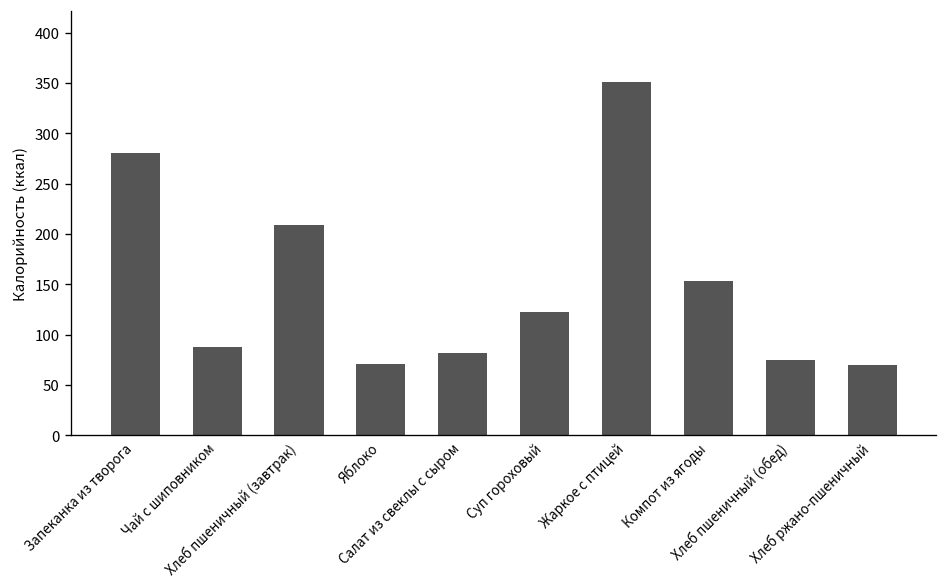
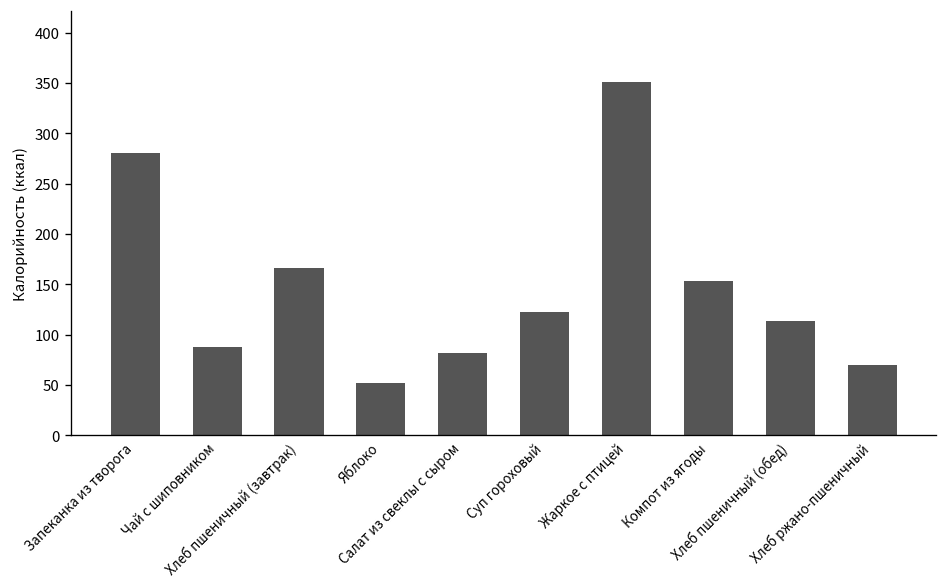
  {
    "Запеканка из творога": 280,
    "Чай с шиповником": 90,
-   "Хлеб пшеничный (завтрак)": 210,
-   "Яблоко": 70,
+   "Хлеб пшеничный (завтрак)": 170,
+   "Яблоко": 50,
    "Салат из свеклы с сыром": 80,
    "Суп гороховый": 120,
    "Жаркое с птицей": 350,
    "Компот из ягоды": 150,
-   "Хлеб пшеничный (обед)": 80,
+   "Хлеб пшеничный (обед)": 110,
    "Хлеб ржано-пшеничный": 70
  }
